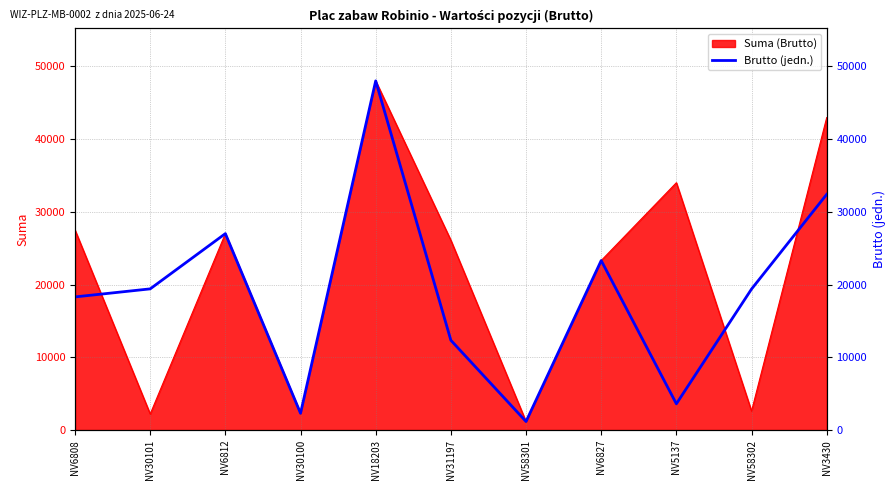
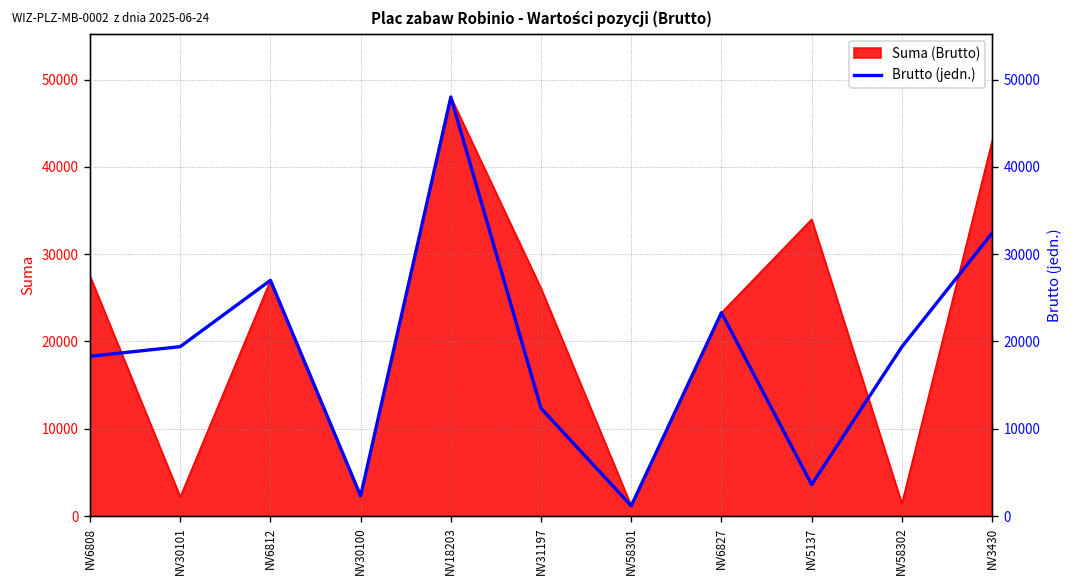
  {
    "Suma (Brutto)": {
      "NV6808": 27000,
      "NV30101": 2000,
      "NV6812": 27000,
      "NV30100": 2000,
      "NV18203": 48000,
      "NV31197": 26000,
      "NV58301": 1000,
      "NV6827": 23000,
      "NV5137": 34000,
-     "NV58302": 3000,
+     "NV58302": 1000,
      "NV3430": 43000
    },
    "Brutto (jedn.)": {
      "NV6808": 18000,
      "NV30101": 19000,
      "NV6812": 27000,
      "NV30100": 2000,
      "NV18203": 48000,
      "NV31197": 12000,
      "NV58301": 1000,
      "NV6827": 23000,
      "NV5137": 4000,
      "NV58302": 19000,
      "NV3430": 32000
    }
  }
